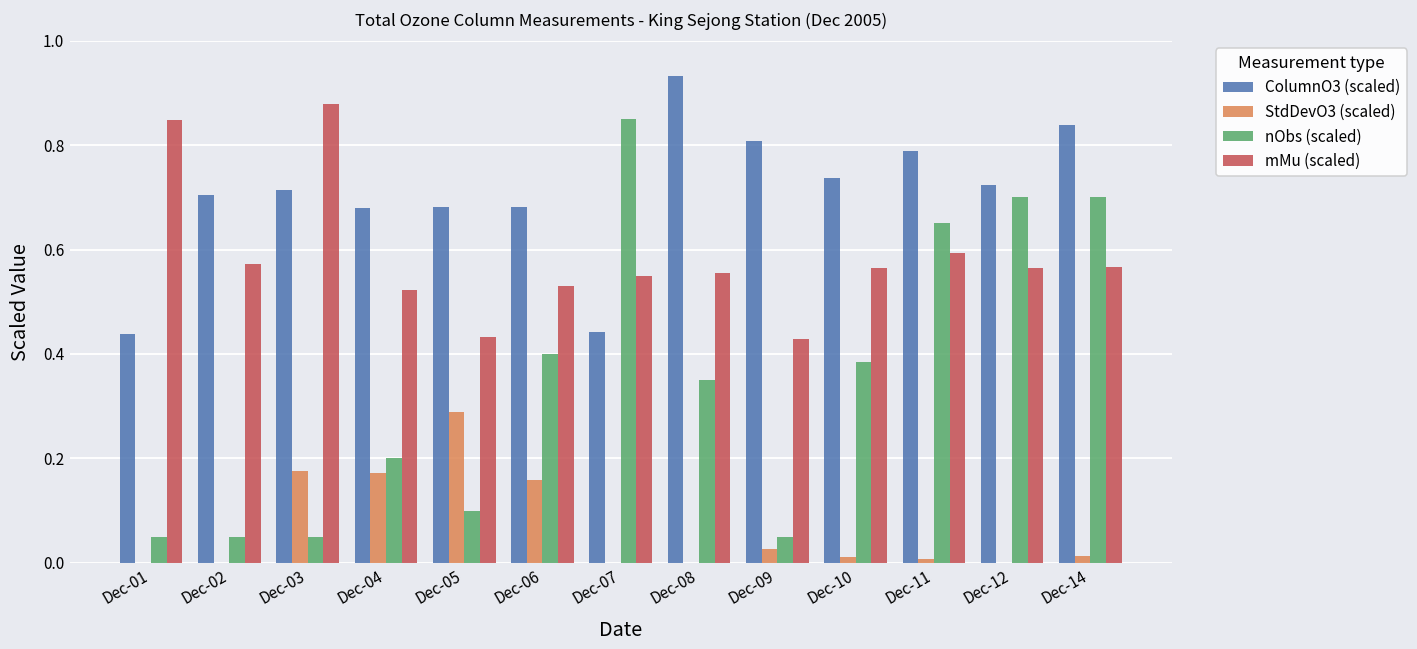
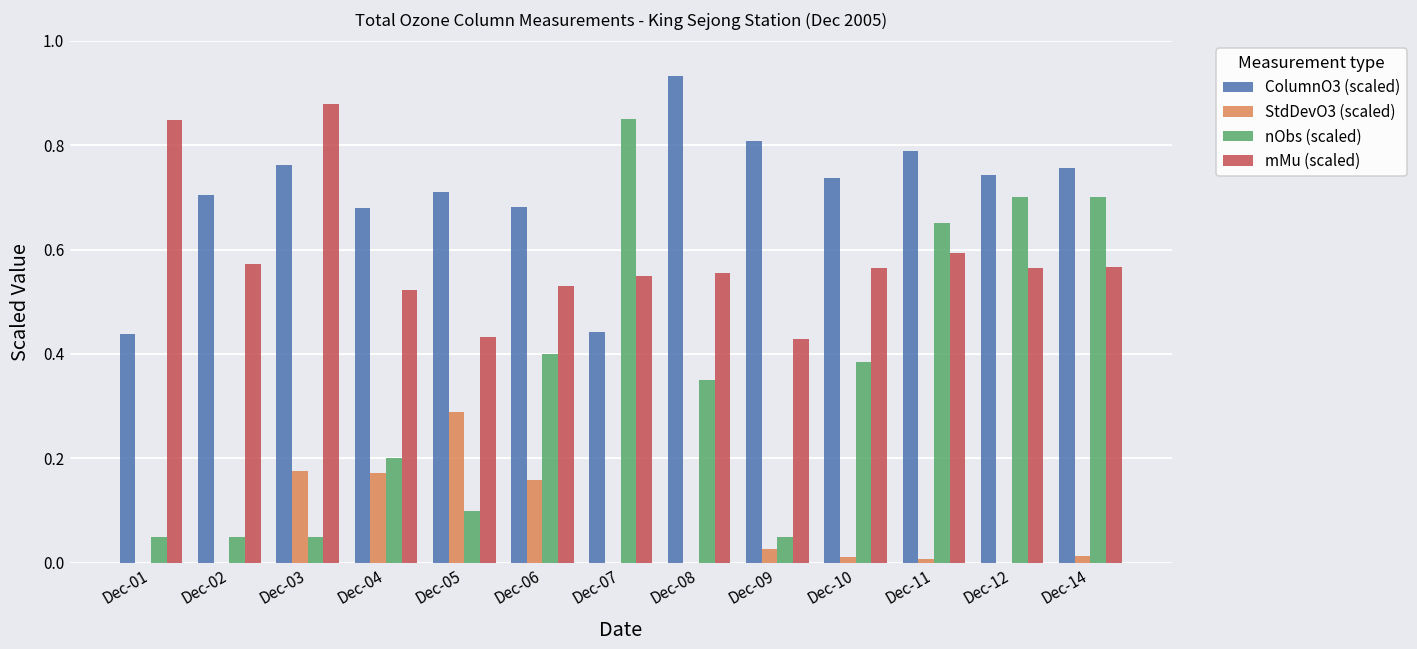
  {
    "ColumnO3 (scaled)": {
      "Dec-01": 0.44,
      "Dec-02": 0.70,
-     "Dec-03": 0.71,
+     "Dec-03": 0.76,
      "Dec-04": 0.68,
-     "Dec-05": 0.68,
+     "Dec-05": 0.71,
      "Dec-06": 0.68,
      "Dec-07": 0.44,
      "Dec-08": 0.93,
      "Dec-09": 0.81,
      "Dec-10": 0.74,
      "Dec-11": 0.79,
-     "Dec-12": 0.72,
-     "Dec-14": 0.84
+     "Dec-12": 0.74,
+     "Dec-14": 0.76
    },
    "nObs (scaled)": {
      "Dec-01": 0.05,
      "Dec-02": 0.05,
      "Dec-03": 0.05,
      "Dec-04": 0.20,
      "Dec-05": 0.10,
      "Dec-06": 0.40,
      "Dec-07": 0.85,
      "Dec-08": 0.35,
      "Dec-09": 0.05,
      "Dec-10": 0.39,
      "Dec-11": 0.65,
      "Dec-12": 0.70,
      "Dec-14": 0.70
    }
  }
